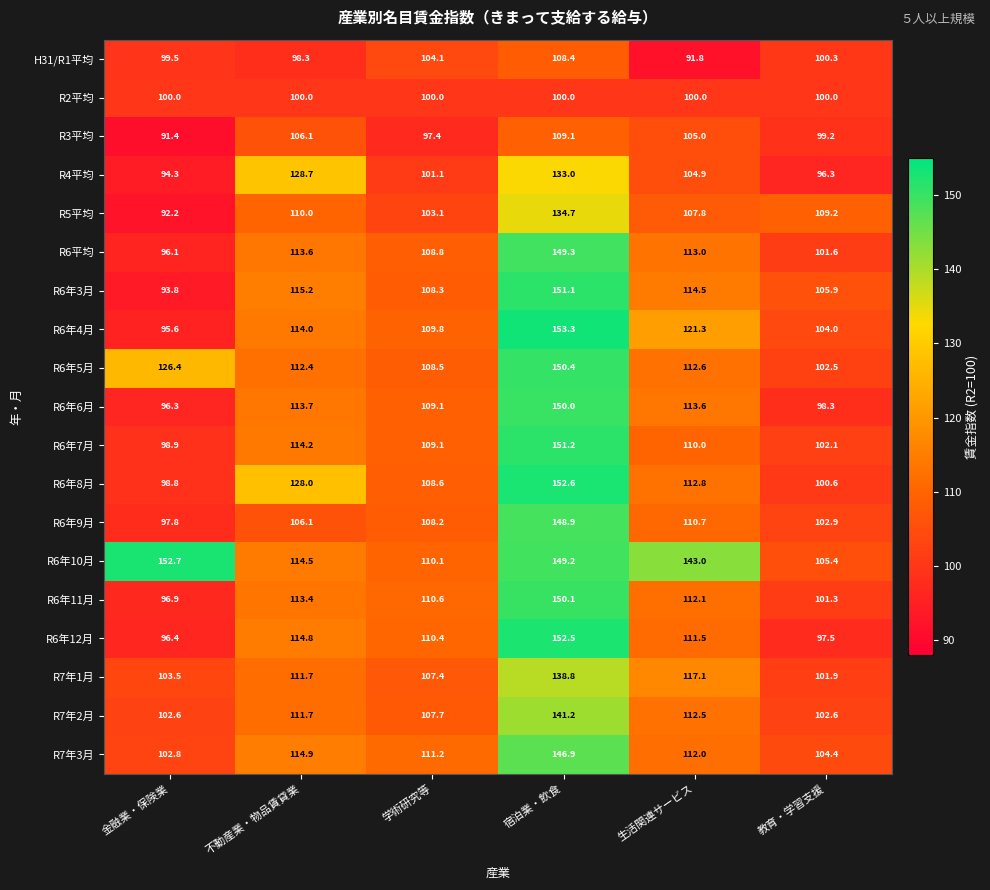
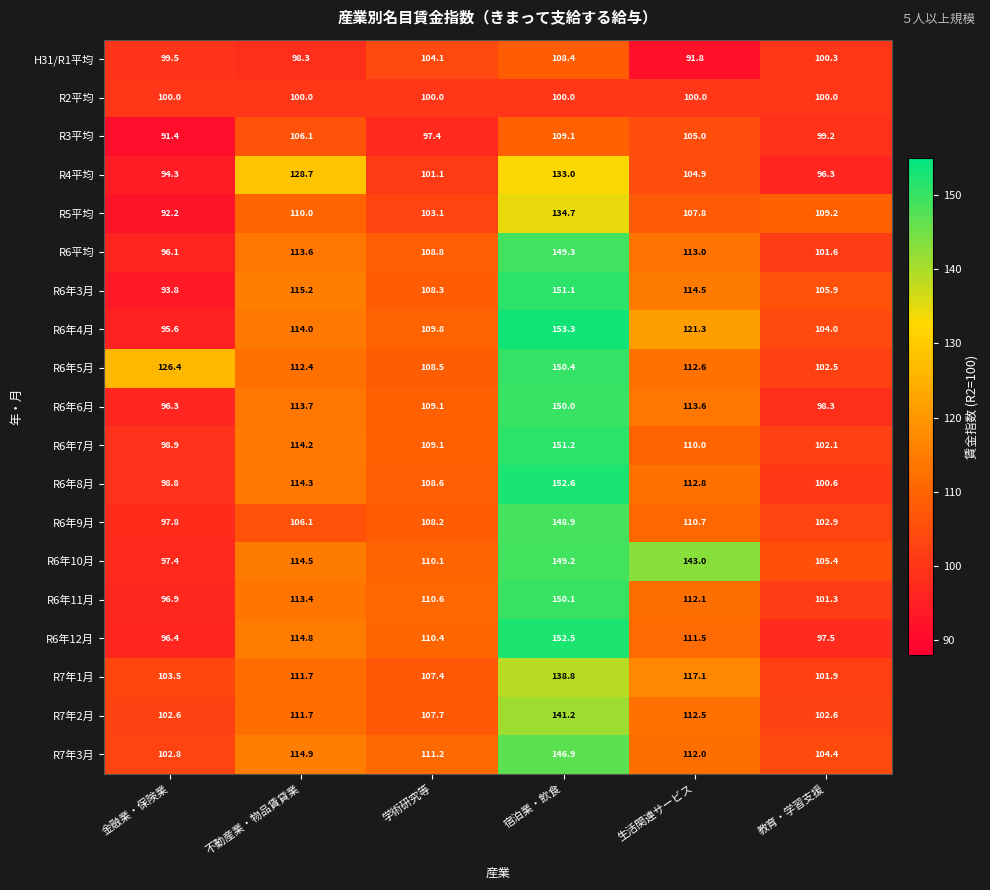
  {
    "H31/R1平均": {
      "金融業・保険業": 99.5,
      "不動産業・物品賃貸業": 98.3,
      "学術研究等": 104.1,
      "宿泊業・飲食": 108.4,
      "生活関連サービス": 91.8,
      "教育・学習支援": 100.3
    },
    "R2平均": {
      "金融業・保険業": 100.0,
      "不動産業・物品賃貸業": 100.0,
      "学術研究等": 100.0,
      "宿泊業・飲食": 100.0,
      "生活関連サービス": 100.0,
      "教育・学習支援": 100.0
    },
    "R3平均": {
      "金融業・保険業": 91.4,
      "不動産業・物品賃貸業": 106.1,
      "学術研究等": 97.4,
      "宿泊業・飲食": 109.1,
      "生活関連サービス": 105.0,
      "教育・学習支援": 99.2
    },
    "R4平均": {
      "金融業・保険業": 94.3,
      "不動産業・物品賃貸業": 128.7,
      "学術研究等": 101.1,
      "宿泊業・飲食": 133.0,
      "生活関連サービス": 104.9,
      "教育・学習支援": 96.3
    },
    "R5平均": {
      "金融業・保険業": 92.2,
      "不動産業・物品賃貸業": 110.0,
      "学術研究等": 103.1,
      "宿泊業・飲食": 134.7,
      "生活関連サービス": 107.8,
      "教育・学習支援": 109.2
    },
    "R6平均": {
      "金融業・保険業": 96.1,
      "不動産業・物品賃貸業": 113.6,
      "学術研究等": 108.8,
      "宿泊業・飲食": 149.3,
      "生活関連サービス": 113.0,
      "教育・学習支援": 101.6
    },
    "R6年3月": {
      "金融業・保険業": 93.8,
      "不動産業・物品賃貸業": 115.2,
      "学術研究等": 108.3,
      "宿泊業・飲食": 151.1,
      "生活関連サービス": 114.5,
      "教育・学習支援": 105.9
    },
    "R6年4月": {
      "金融業・保険業": 95.6,
      "不動産業・物品賃貸業": 114.0,
      "学術研究等": 109.8,
      "宿泊業・飲食": 153.3,
      "生活関連サービス": 121.3,
      "教育・学習支援": 104.0
    },
    "R6年5月": {
      "金融業・保険業": 126.4,
      "不動産業・物品賃貸業": 112.4,
      "学術研究等": 108.5,
      "宿泊業・飲食": 150.4,
      "生活関連サービス": 112.6,
      "教育・学習支援": 102.5
    },
    "R6年6月": {
      "金融業・保険業": 96.3,
      "不動産業・物品賃貸業": 113.7,
      "学術研究等": 109.1,
      "宿泊業・飲食": 150.0,
      "生活関連サービス": 113.6,
      "教育・学習支援": 98.3
    },
    "R6年7月": {
      "金融業・保険業": 98.9,
      "不動産業・物品賃貸業": 114.2,
      "学術研究等": 109.1,
      "宿泊業・飲食": 151.2,
      "生活関連サービス": 110.0,
      "教育・学習支援": 102.1
    },
    "R6年8月": {
      "金融業・保険業": 98.8,
-     "不動産業・物品賃貸業": 128.0,
+     "不動産業・物品賃貸業": 114.3,
      "学術研究等": 108.6,
      "宿泊業・飲食": 152.6,
      "生活関連サービス": 112.8,
      "教育・学習支援": 100.6
    },
    "R6年9月": {
      "金融業・保険業": 97.8,
      "不動産業・物品賃貸業": 106.1,
      "学術研究等": 108.2,
      "宿泊業・飲食": 148.9,
      "生活関連サービス": 110.7,
      "教育・学習支援": 102.9
    },
    "R6年10月": {
-     "金融業・保険業": 152.7,
+     "金融業・保険業": 97.4,
      "不動産業・物品賃貸業": 114.5,
      "学術研究等": 110.1,
      "宿泊業・飲食": 149.2,
      "生活関連サービス": 143.0,
      "教育・学習支援": 105.4
    },
    "R6年11月": {
      "金融業・保険業": 96.9,
      "不動産業・物品賃貸業": 113.4,
      "学術研究等": 110.6,
      "宿泊業・飲食": 150.1,
      "生活関連サービス": 112.1,
      "教育・学習支援": 101.3
    },
    "R6年12月": {
      "金融業・保険業": 96.4,
      "不動産業・物品賃貸業": 114.8,
      "学術研究等": 110.4,
      "宿泊業・飲食": 152.5,
      "生活関連サービス": 111.5,
      "教育・学習支援": 97.5
    },
    "R7年1月": {
      "金融業・保険業": 103.5,
      "不動産業・物品賃貸業": 111.7,
      "学術研究等": 107.4,
      "宿泊業・飲食": 138.8,
      "生活関連サービス": 117.1,
      "教育・学習支援": 101.9
    },
    "R7年2月": {
      "金融業・保険業": 102.6,
      "不動産業・物品賃貸業": 111.7,
      "学術研究等": 107.7,
      "宿泊業・飲食": 141.2,
      "生活関連サービス": 112.5,
      "教育・学習支援": 102.6
    },
    "R7年3月": {
      "金融業・保険業": 102.8,
      "不動産業・物品賃貸業": 114.9,
      "学術研究等": 111.2,
      "宿泊業・飲食": 146.9,
      "生活関連サービス": 112.0,
      "教育・学習支援": 104.4
    }
  }
